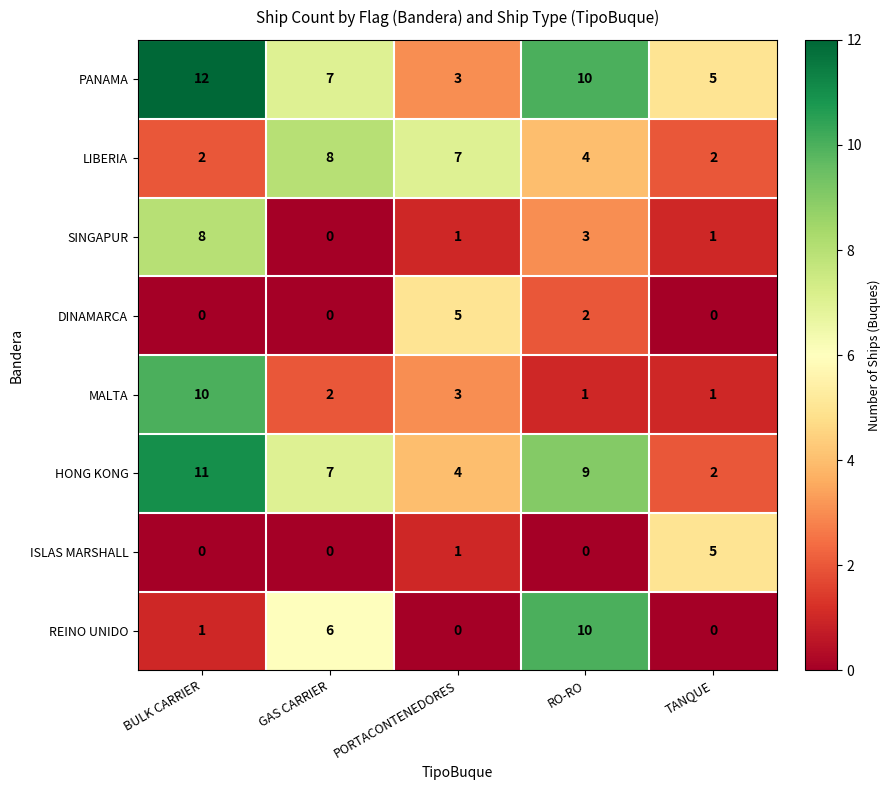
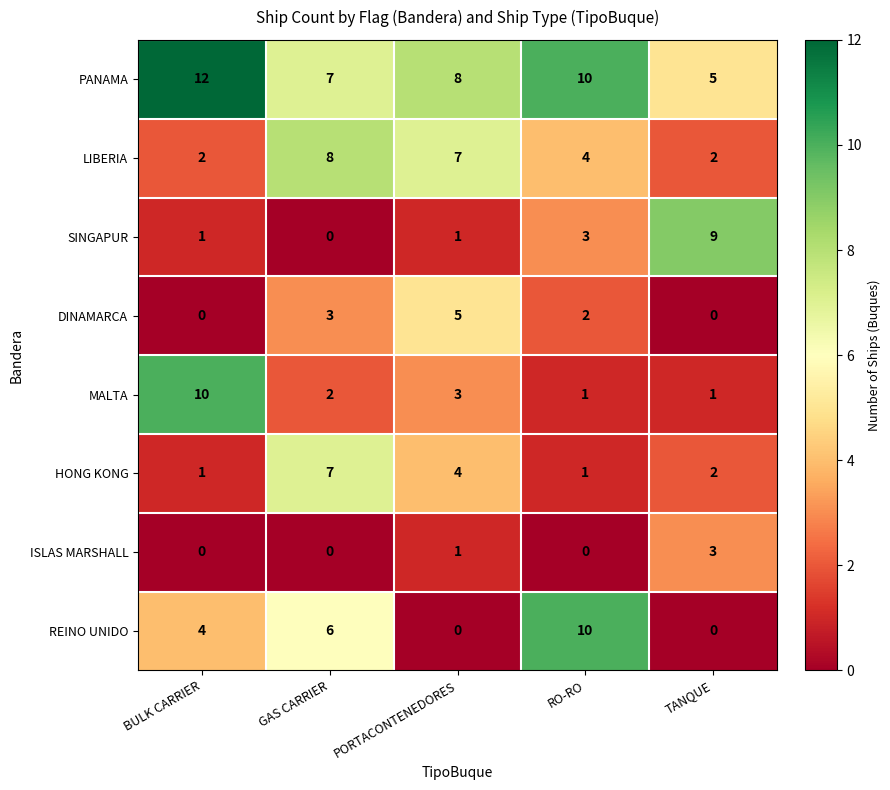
  {
    "PANAMA": {
      "BULK CARRIER": 12,
      "GAS CARRIER": 7,
-     "PORTACONTENEDORES": 3,
+     "PORTACONTENEDORES": 8,
      "RO-RO": 10,
      "TANQUE": 5
    },
    "LIBERIA": {
      "BULK CARRIER": 2,
      "GAS CARRIER": 8,
      "PORTACONTENEDORES": 7,
      "RO-RO": 4,
      "TANQUE": 2
    },
    "SINGAPUR": {
-     "BULK CARRIER": 8,
+     "BULK CARRIER": 1,
      "GAS CARRIER": 0,
      "PORTACONTENEDORES": 1,
      "RO-RO": 3,
-     "TANQUE": 1
+     "TANQUE": 9
    },
    "DINAMARCA": {
      "BULK CARRIER": 0,
-     "GAS CARRIER": 0,
+     "GAS CARRIER": 3,
      "PORTACONTENEDORES": 5,
      "RO-RO": 2,
      "TANQUE": 0
    },
    "MALTA": {
      "BULK CARRIER": 10,
      "GAS CARRIER": 2,
      "PORTACONTENEDORES": 3,
      "RO-RO": 1,
      "TANQUE": 1
    },
    "HONG KONG": {
-     "BULK CARRIER": 11,
+     "BULK CARRIER": 1,
      "GAS CARRIER": 7,
      "PORTACONTENEDORES": 4,
-     "RO-RO": 9,
+     "RO-RO": 1,
      "TANQUE": 2
    },
    "ISLAS MARSHALL": {
      "BULK CARRIER": 0,
      "GAS CARRIER": 0,
      "PORTACONTENEDORES": 1,
      "RO-RO": 0,
-     "TANQUE": 5
+     "TANQUE": 3
    },
    "REINO UNIDO": {
-     "BULK CARRIER": 1,
+     "BULK CARRIER": 4,
      "GAS CARRIER": 6,
      "PORTACONTENEDORES": 0,
      "RO-RO": 10,
      "TANQUE": 0
    }
  }
